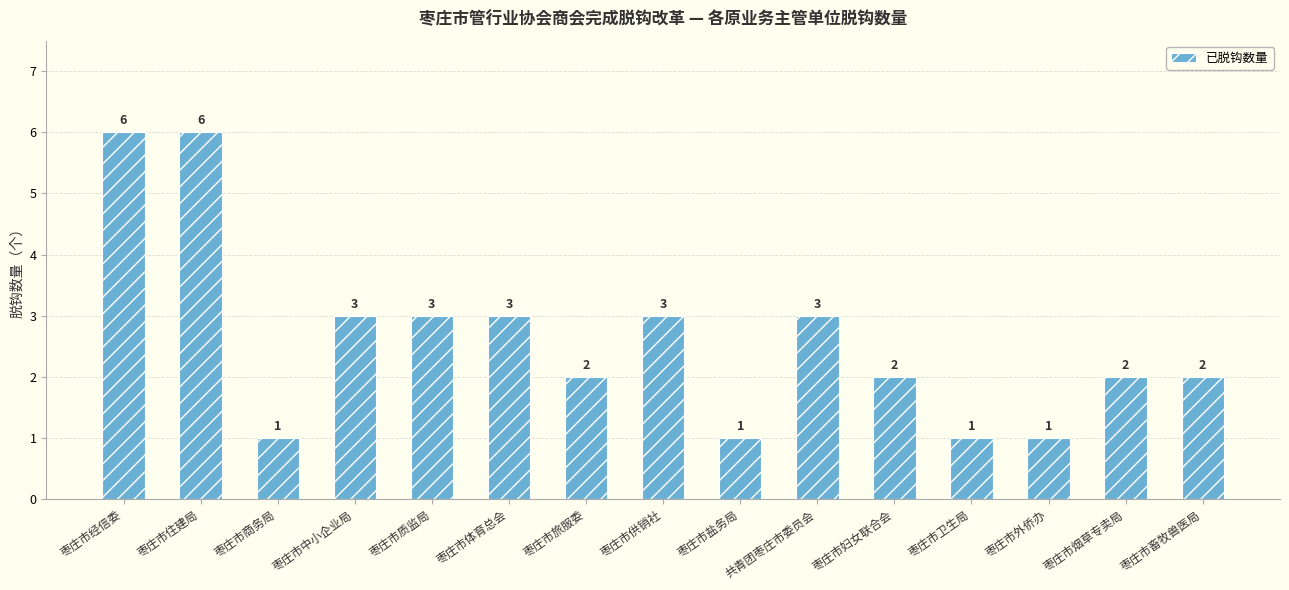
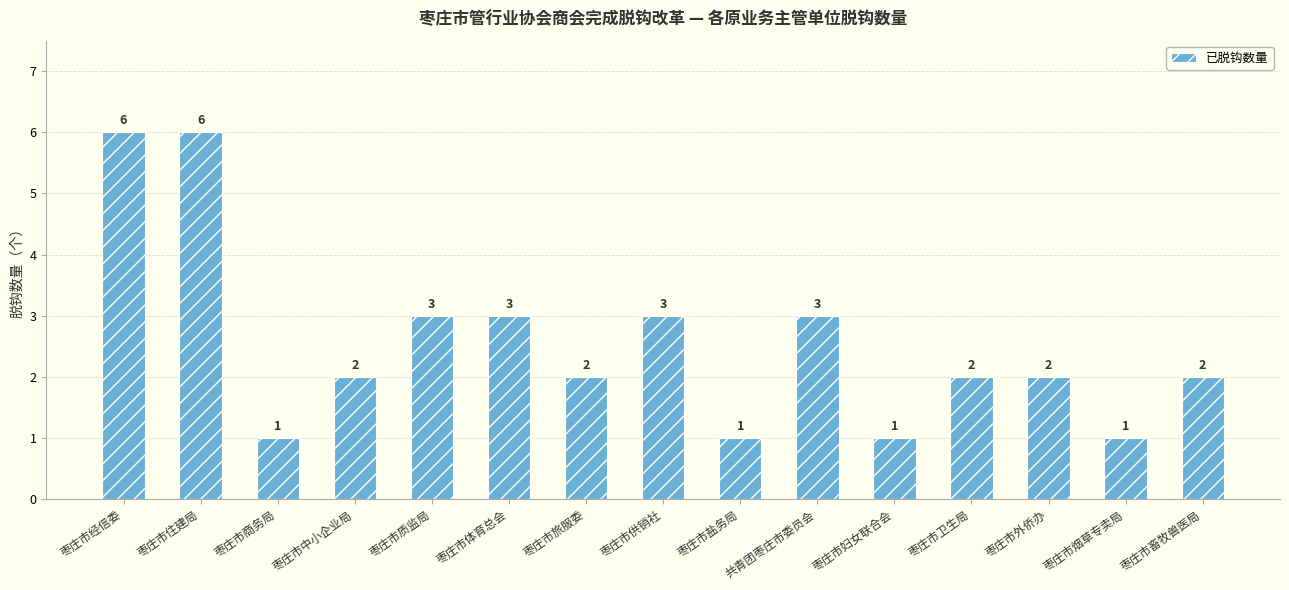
  {
    "枣庄市经信委": 6,
    "枣庄市住建局": 6,
    "枣庄市商务局": 1,
-   "枣庄市中小企业局": 3,
+   "枣庄市中小企业局": 2,
    "枣庄市质监局": 3,
    "枣庄市体育总会": 3,
    "枣庄市旅服委": 2,
    "枣庄市供销社": 3,
    "枣庄市盐务局": 1,
    "共青团枣庄市委员会": 3,
-   "枣庄市妇女联合会": 2,
-   "枣庄市卫生局": 1,
-   "枣庄市外侨办": 1,
-   "枣庄市烟草专卖局": 2,
+   "枣庄市妇女联合会": 1,
+   "枣庄市卫生局": 2,
+   "枣庄市外侨办": 2,
+   "枣庄市烟草专卖局": 1,
    "枣庄市畜牧兽医局": 2
  }
